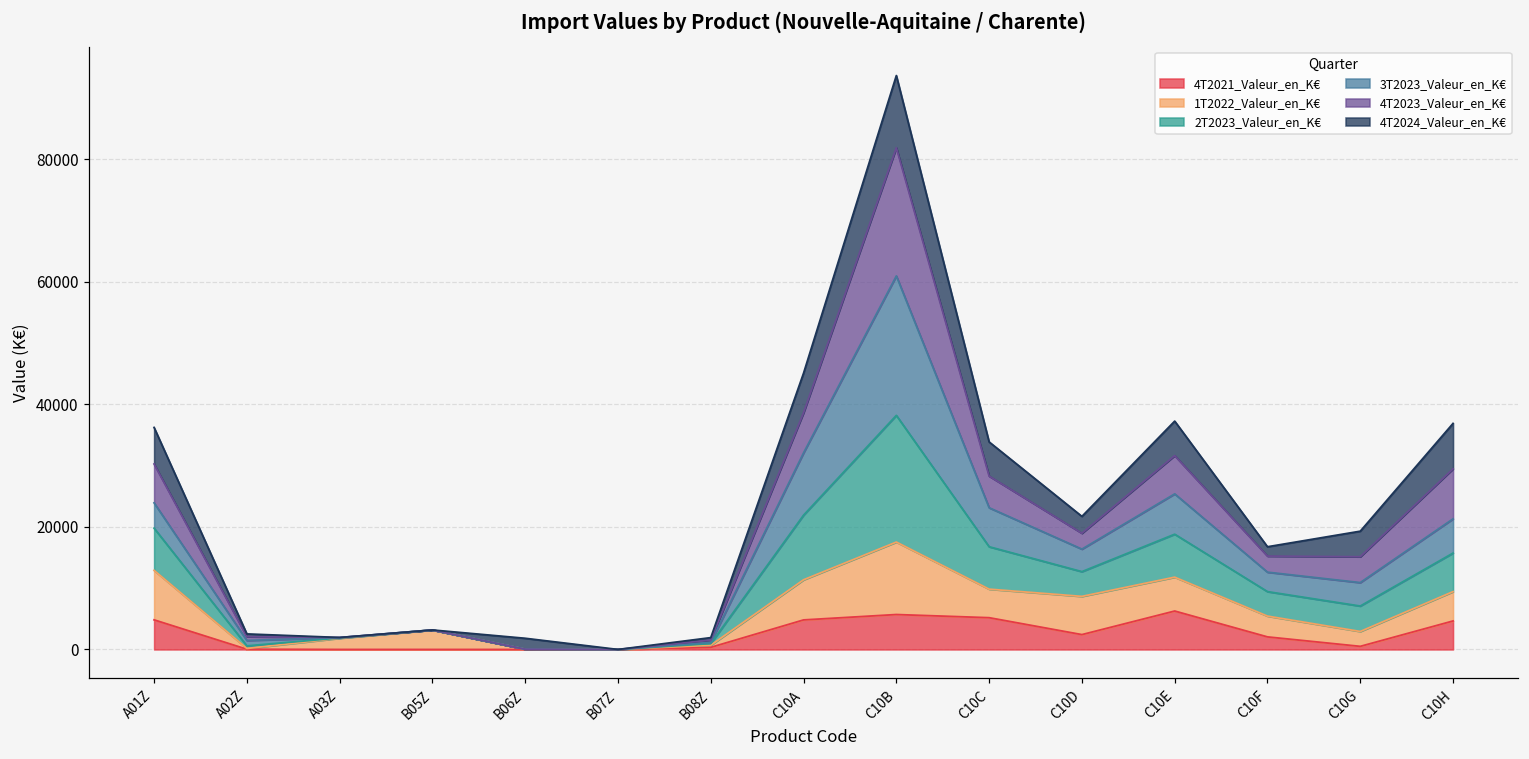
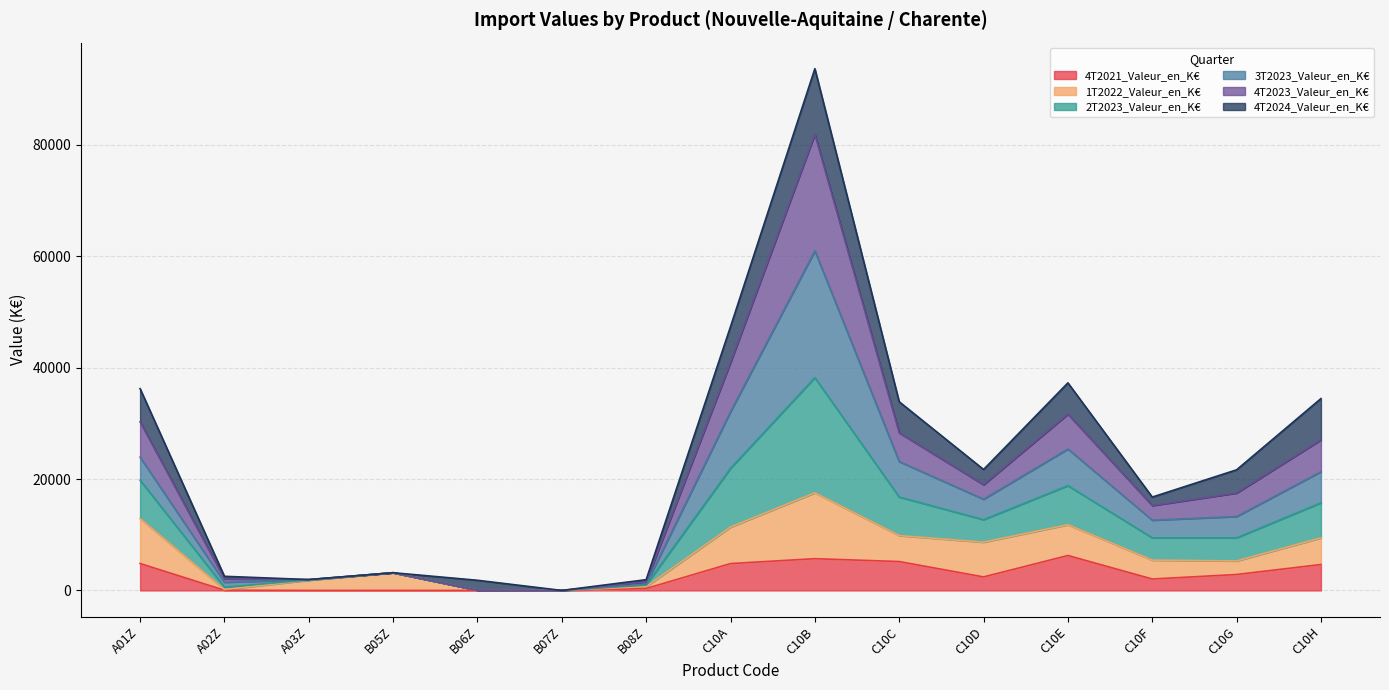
  {
    "4T2021_Valeur_en_K€": {
      "A01Z": 5000,
      "A03Z": 0,
      "B05Z": 0,
      "C10A": 5000,
      "C10B": 6000,
      "C10C": 5000,
      "C10D": 2000,
      "C10E": 6000,
      "C10F": 2000,
-     "C10G": 1000,
+     "C10G": 3000,
      "C10H": 5000
    },
    "1T2022_Valeur_en_K€": {
      "A01Z": 8000,
      "C10A": 7000,
      "C10B": 12000,
      "C10C": 5000,
      "C10D": 6000,
      "C10E": 6000,
      "C10F": 3000,
      "C10G": 2000,
      "C10H": 5000
    },
    "4T2023_Valeur_en_K€": {
      "A01Z": 6000,
-     "C10A": 7000,
+     "C10A": 9000,
      "C10B": 21000,
      "C10C": 5000,
      "C10D": 3000,
      "C10E": 6000,
      "C10F": 3000,
      "C10G": 4000,
-     "C10H": 8000
+     "C10H": 6000
    },
    "4T2024_Valeur_en_K€": {
      "A01Z": 6000,
      "B06Z": 2000,
      "C10A": 6000,
      "C10B": 12000,
      "C10C": 6000,
      "C10D": 3000,
      "C10E": 6000,
      "C10F": 2000,
      "C10G": 4000,
      "C10H": 7000
    }
  }
